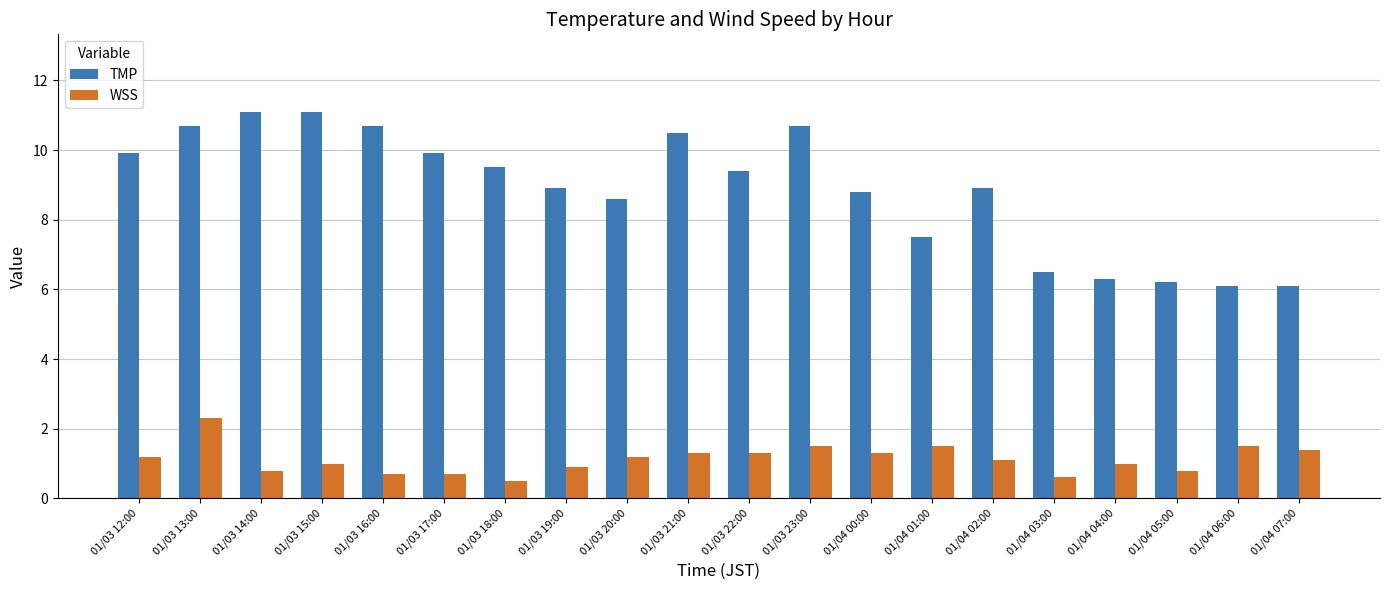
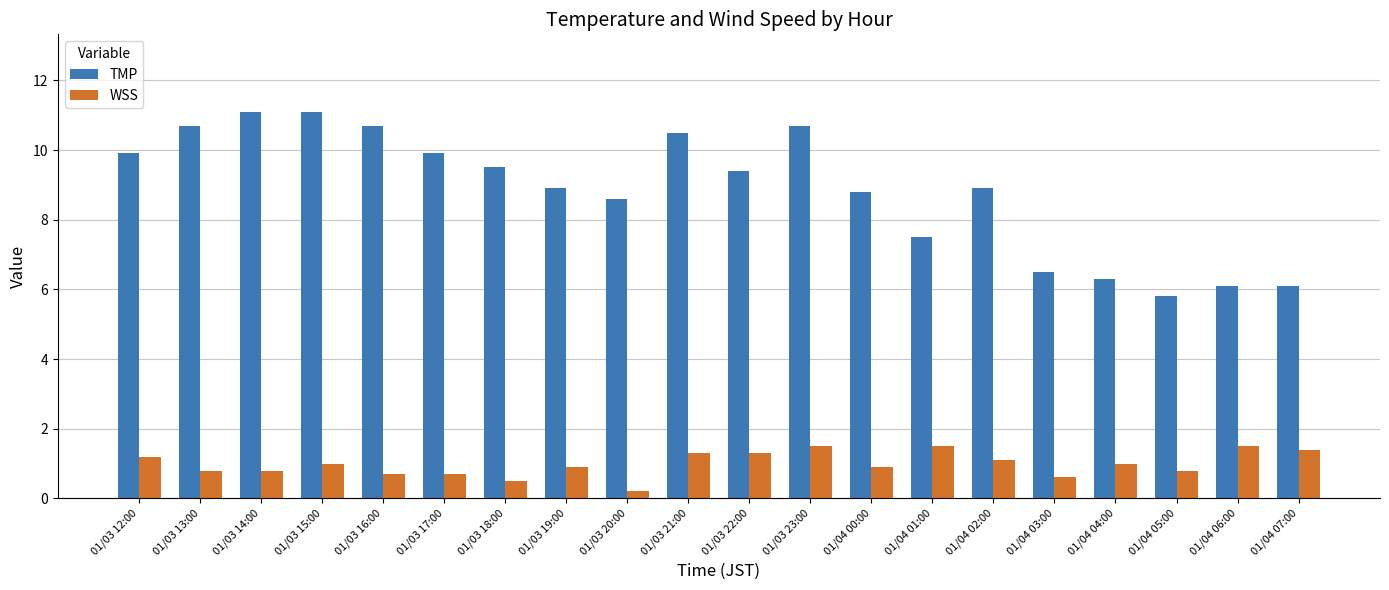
  {
    "TMP": {
      "01/03 12:00": 9.9,
      "01/03 13:00": 10.7,
      "01/03 14:00": 11.1,
      "01/03 15:00": 11.1,
      "01/03 16:00": 10.7,
      "01/03 17:00": 9.9,
      "01/03 18:00": 9.5,
      "01/03 19:00": 8.9,
      "01/03 20:00": 8.6,
      "01/03 21:00": 10.5,
      "01/03 22:00": 9.4,
      "01/03 23:00": 10.7,
      "01/04 00:00": 8.8,
      "01/04 01:00": 7.5,
      "01/04 02:00": 8.9,
      "01/04 03:00": 6.5,
      "01/04 04:00": 6.3,
-     "01/04 05:00": 6.2,
+     "01/04 05:00": 5.8,
      "01/04 06:00": 6.1,
      "01/04 07:00": 6.1
    },
    "WSS": {
      "01/03 12:00": 1.2,
-     "01/03 13:00": 2.3,
+     "01/03 13:00": 0.8,
      "01/03 14:00": 0.8,
      "01/03 15:00": 1.0,
      "01/03 16:00": 0.7,
      "01/03 17:00": 0.7,
      "01/03 18:00": 0.5,
      "01/03 19:00": 0.9,
-     "01/03 20:00": 1.2,
+     "01/03 20:00": 0.2,
      "01/03 21:00": 1.3,
      "01/03 22:00": 1.3,
      "01/03 23:00": 1.5,
-     "01/04 00:00": 1.3,
+     "01/04 00:00": 0.9,
      "01/04 01:00": 1.5,
      "01/04 02:00": 1.1,
      "01/04 03:00": 0.6,
      "01/04 04:00": 1.0,
      "01/04 05:00": 0.8,
      "01/04 06:00": 1.5,
      "01/04 07:00": 1.4
    }
  }
